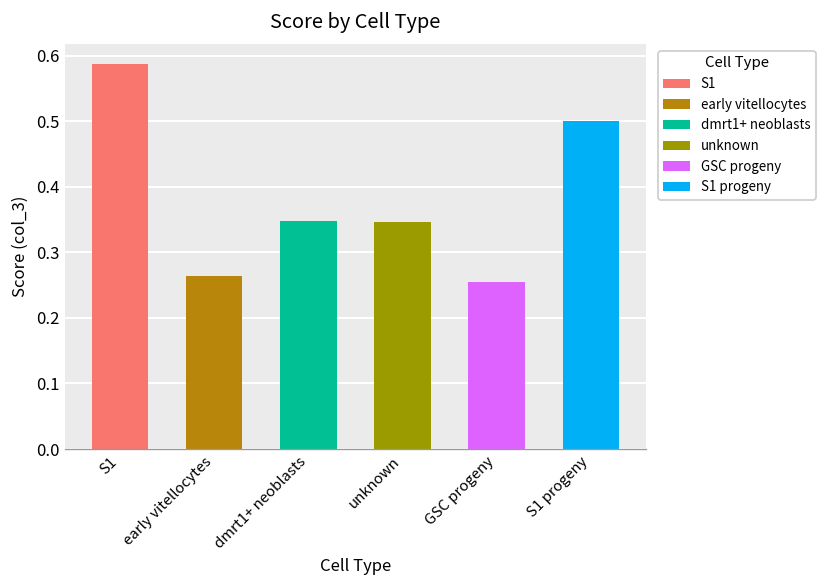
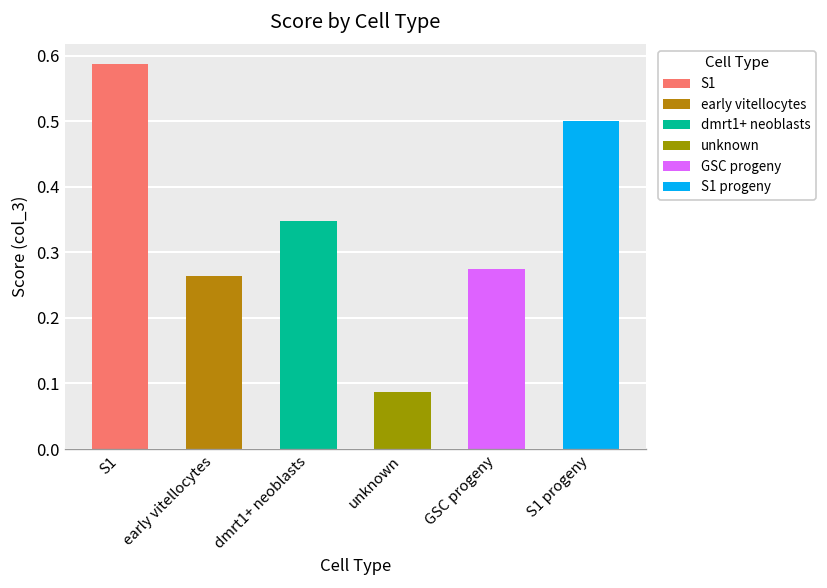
  {
    "S1": 0.59,
    "early vitellocytes": 0.26,
    "dmrt1+ neoblasts": 0.35,
-   "unknown": 0.35,
-   "GSC progeny": 0.25,
+   "unknown": 0.09,
+   "GSC progeny": 0.27,
    "S1 progeny": 0.50
  }
